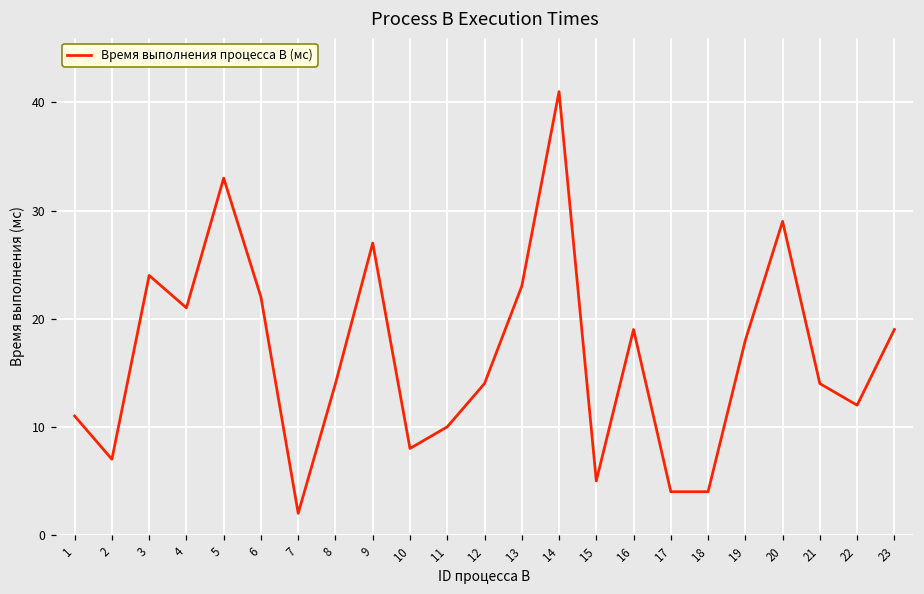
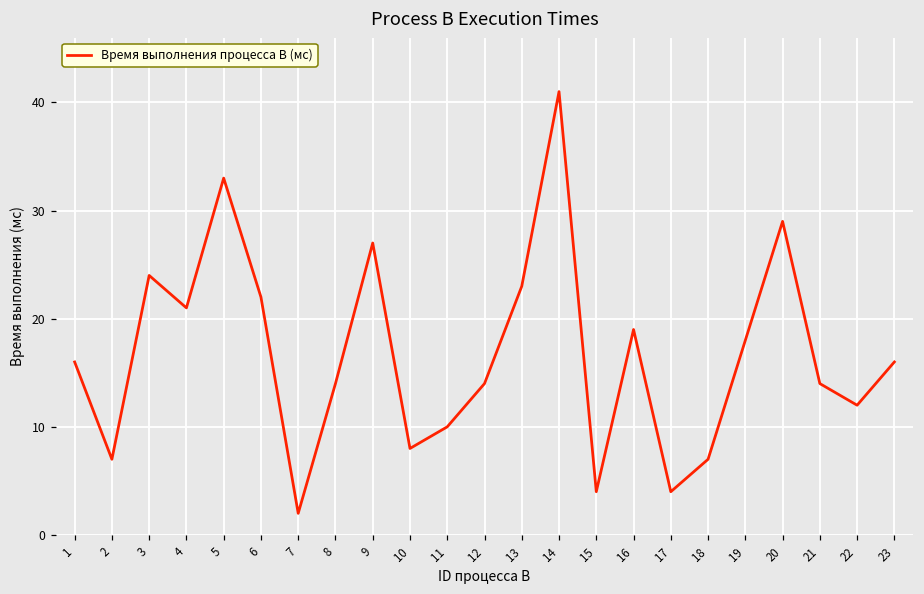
  {
-   "1": 11,
+   "1": 16,
    "2": 7,
    "3": 24,
    "4": 21,
    "5": 33,
    "6": 22,
    "7": 2,
    "8": 14,
    "9": 27,
    "10": 8,
    "11": 10,
    "12": 14,
    "13": 23,
    "14": 41,
-   "15": 5,
+   "15": 4,
    "16": 19,
    "17": 4,
-   "18": 4,
+   "18": 7,
    "19": 18,
    "20": 29,
    "21": 14,
    "22": 12,
-   "23": 19
+   "23": 16
  }
